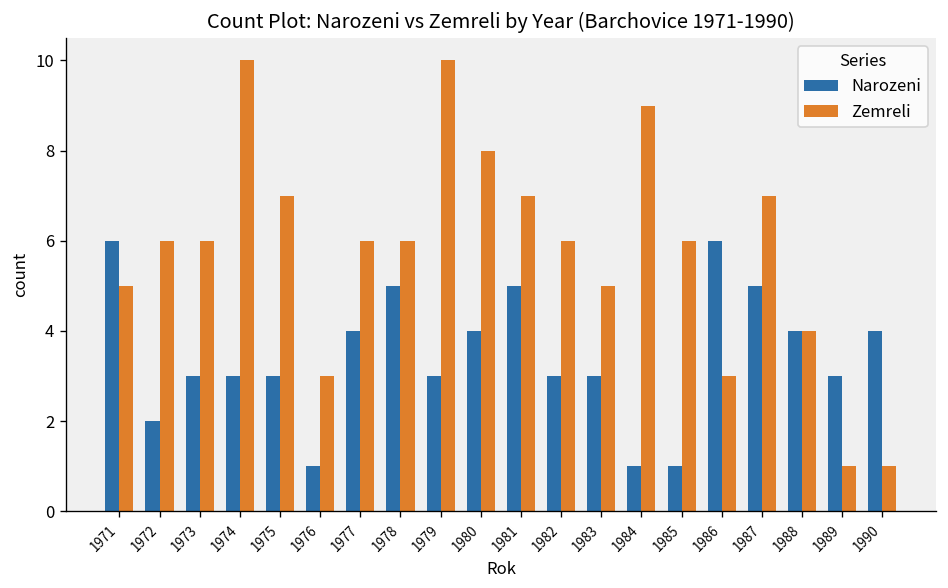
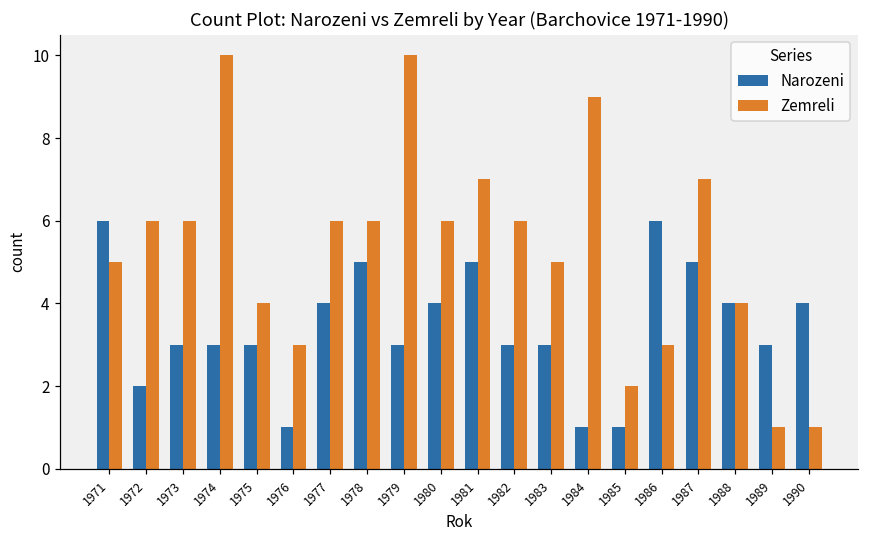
  {
    "Narozeni": {
      "1971": 6,
      "1972": 2,
      "1973": 3,
      "1974": 3,
      "1975": 3,
      "1976": 1,
      "1977": 4,
      "1978": 5,
      "1979": 3,
      "1980": 4,
      "1981": 5,
      "1982": 3,
      "1983": 3,
      "1984": 1,
      "1985": 1,
      "1986": 6,
      "1987": 5,
      "1988": 4,
      "1989": 3,
      "1990": 4
    },
    "Zemreli": {
      "1971": 5,
      "1972": 6,
      "1973": 6,
      "1974": 10,
-     "1975": 7,
+     "1975": 4,
      "1976": 3,
      "1977": 6,
      "1978": 6,
      "1979": 10,
-     "1980": 8,
+     "1980": 6,
      "1981": 7,
      "1982": 6,
      "1983": 5,
      "1984": 9,
-     "1985": 6,
+     "1985": 2,
      "1986": 3,
      "1987": 7,
      "1988": 4,
      "1989": 1,
      "1990": 1
    }
  }
